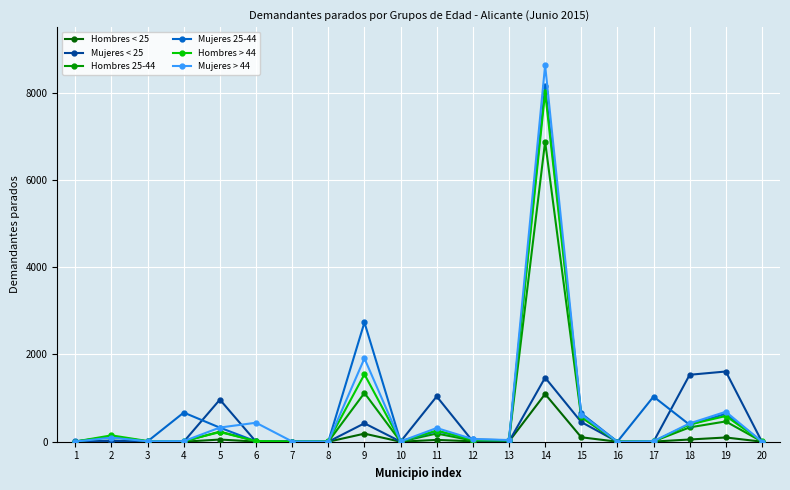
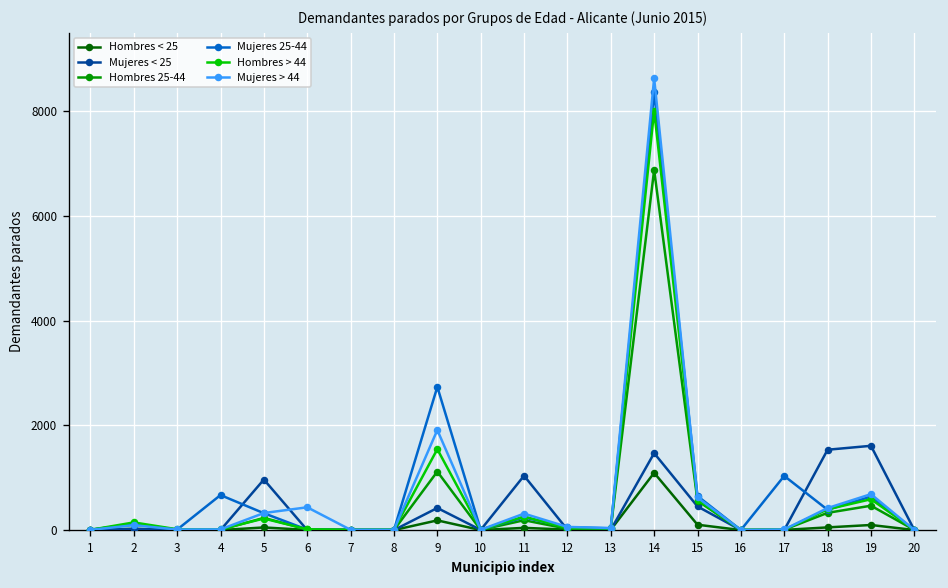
  {
    "Mujeres < 25": {
      "5": 1000,
      "9": 400,
      "11": 1000,
      "14": 1500,
      "15": 500,
      "18": 1500,
      "19": 1600
    },
    "Mujeres 25-44": {
      "4": 700,
      "9": 2700,
-     "14": 8100,
+     "14": 8400,
      "17": 1000
    },
    "Mujeres > 44": {
      "6": 400,
      "9": 1900,
      "14": 8600
    }
  }
